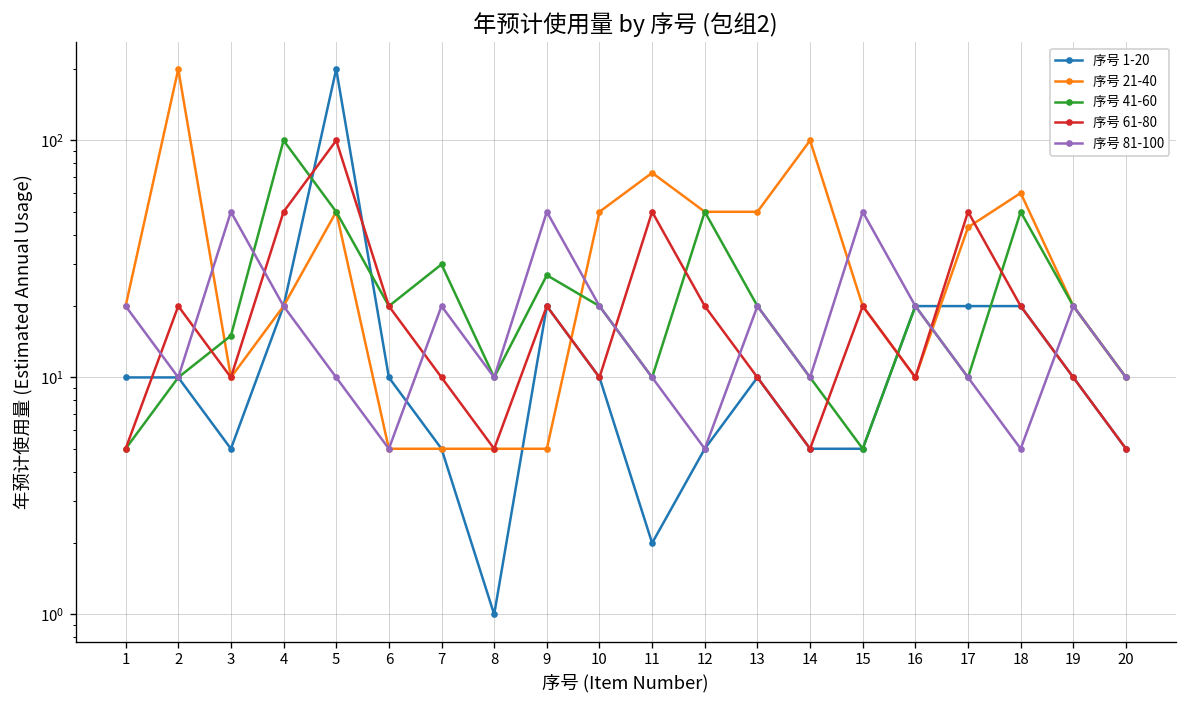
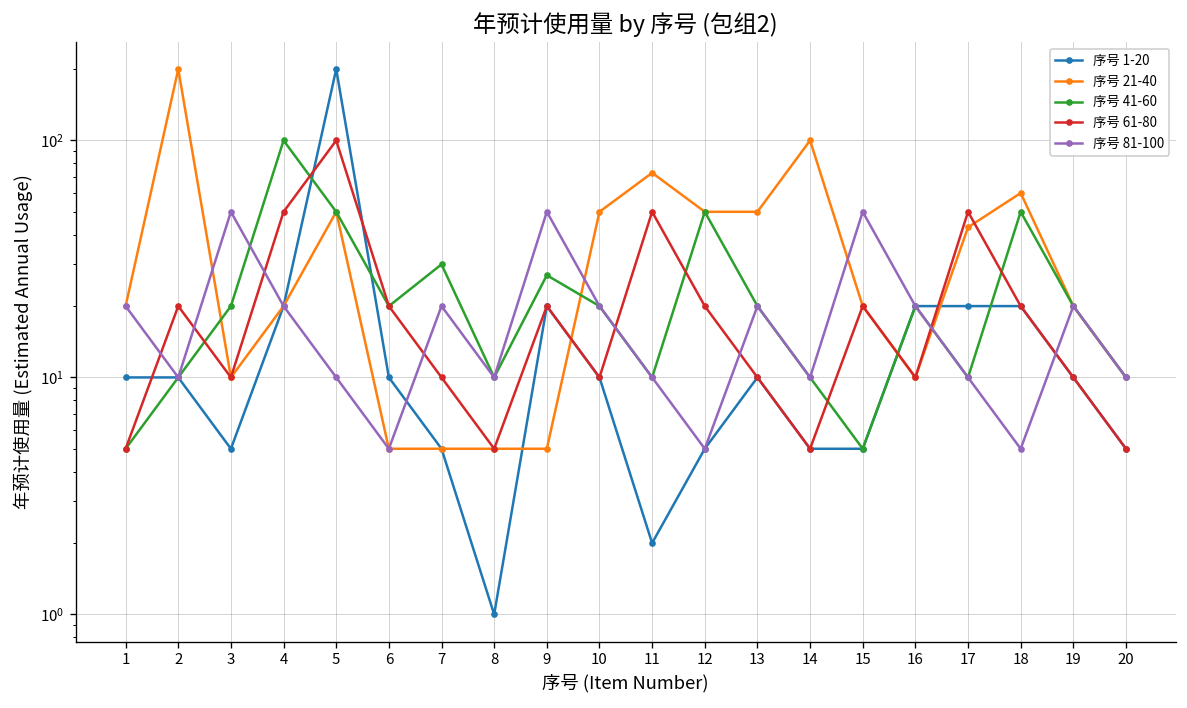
  {
    "序号 1-20": {
      "1": 10,
      "3": 5,
      "5": 200,
      "6": 10,
      "8": 1,
      "11": 2,
      "17": 20
    },
    "序号 21-40": {
      "2": 200,
      "9": 5,
      "10": 50,
      "11": 73,
      "13": 50,
      "14": 100,
      "17": 43,
      "18": 60
    },
    "序号 41-60": {
-     "3": 15,
+     "3": 20,
      "4": 100,
      "7": 30,
      "9": 27,
      "18": 50
    },
    "序号 61-80": {
      "2": 20,
      "4": 50,
      "5": 100,
      "7": 10,
      "11": 50,
      "12": 20,
      "17": 50
    },
    "序号 81-100": {
      "3": 50,
      "5": 10,
      "7": 20,
      "9": 50,
      "15": 50,
      "18": 5
    }
  }
